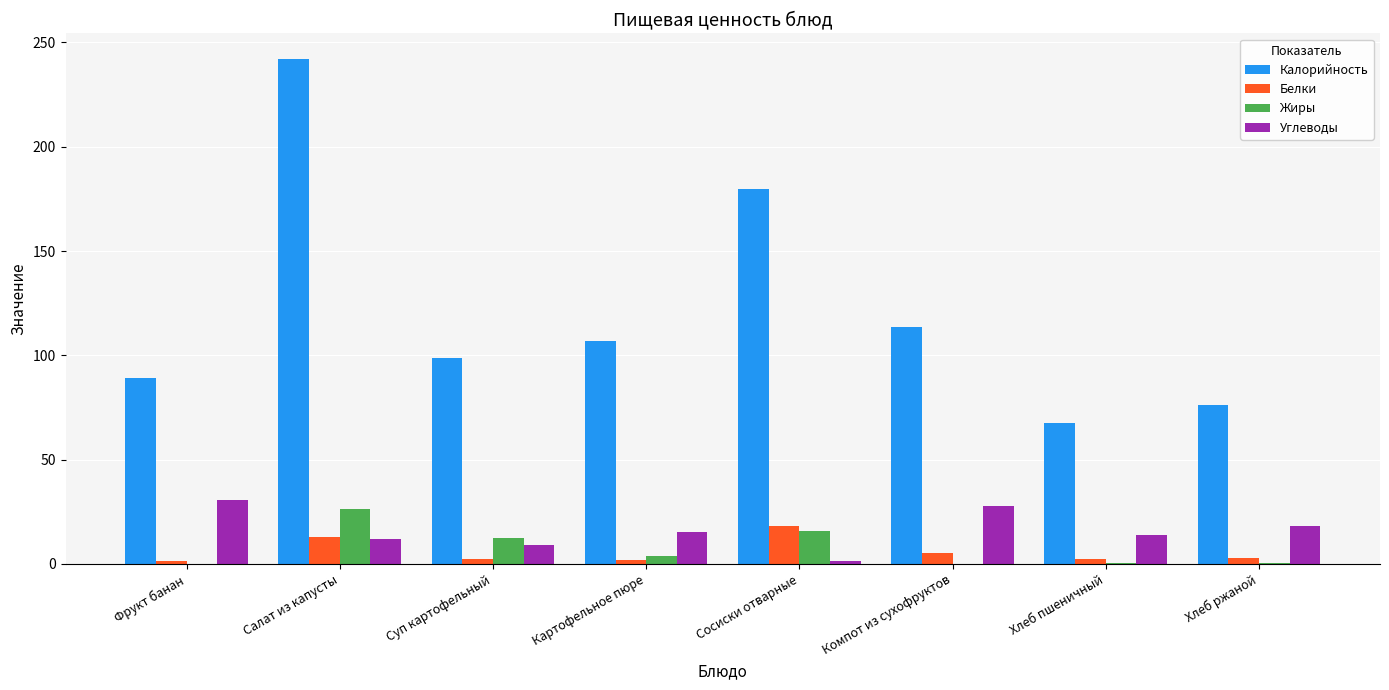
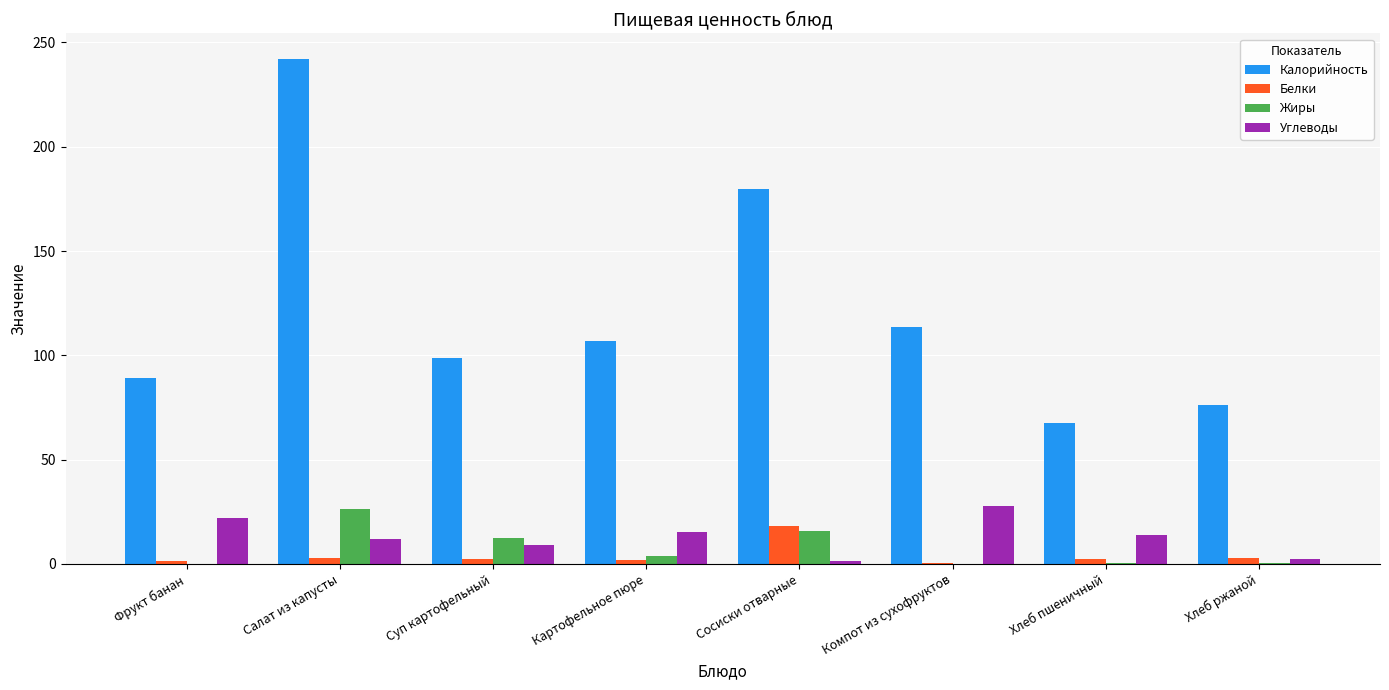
  {
    "Калорийность": {
      "Фрукт банан": 89,
      "Салат из капусты": 242,
      "Суп картофельный": 99,
      "Картофельное пюре": 107,
      "Сосиски отварные": 180,
      "Компот из сухофруктов": 114,
      "Хлеб пшеничный": 68,
      "Хлеб ржаной": 76
    },
    "Белки": {
      "Фрукт банан": 2,
-     "Салат из капусты": 13,
+     "Салат из капусты": 3,
      "Суп картофельный": 2,
      "Картофельное пюре": 2,
      "Сосиски отварные": 18,
-     "Компот из сухофруктов": 5,
+     "Компот из сухофруктов": 1,
      "Хлеб пшеничный": 2,
      "Хлеб ржаной": 3
    },
    "Жиры": {
      "Салат из капусты": 26,
      "Суп картофельный": 12,
      "Картофельное пюре": 4,
      "Сосиски отварные": 16,
      "Компот из сухофруктов": 0
    },
    "Углеводы": {
-     "Фрукт банан": 31,
+     "Фрукт банан": 22,
      "Салат из капусты": 12,
      "Суп картофельный": 9,
      "Картофельное пюре": 16,
      "Сосиски отварные": 2,
      "Компот из сухофруктов": 28,
      "Хлеб пшеничный": 14,
-     "Хлеб ржаной": 18
+     "Хлеб ржаной": 2
    }
  }
